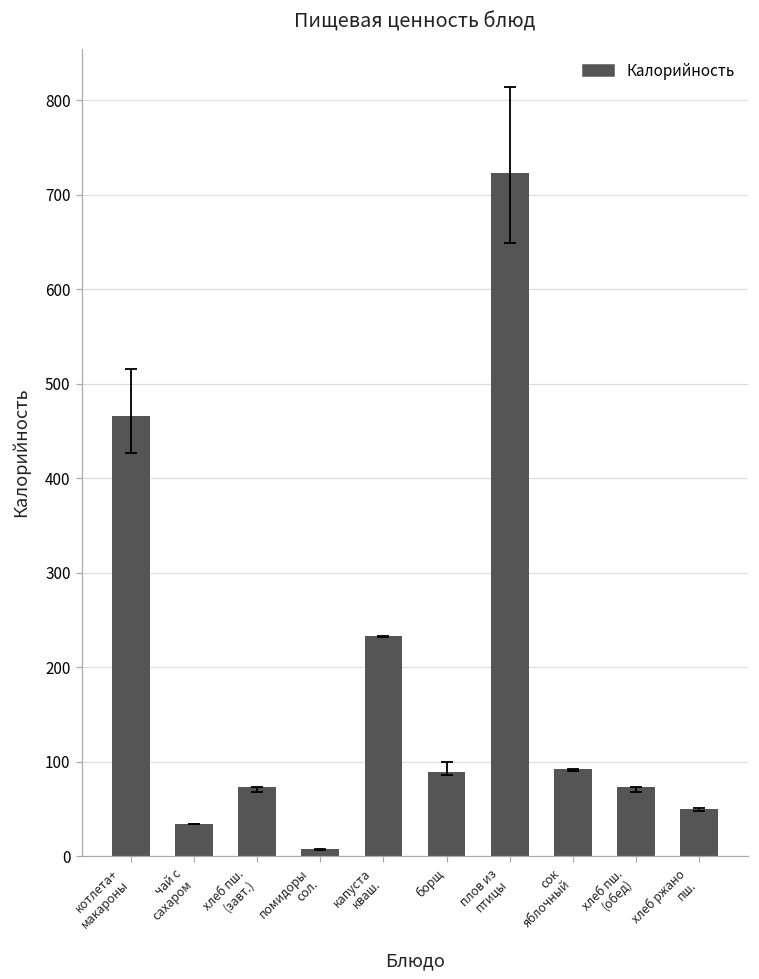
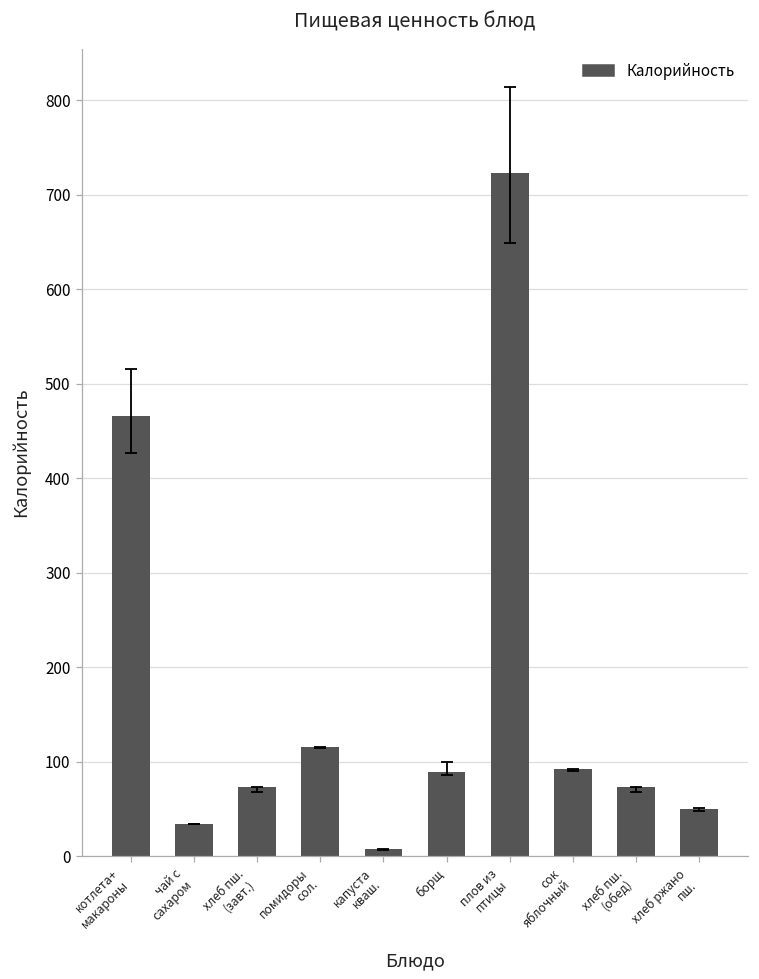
  {
    "Калорийность": {
      "котлета+ макароны": 470,
      "чай с сахаром": 30,
      "хлеб пш. (завт.)": 70,
-     "помидоры сол.": 10,
-     "капуста кваш.": 230,
+     "помидоры сол.": 120,
+     "капуста кваш.": 10,
      "борщ": 90,
      "плов из птицы": 720,
      "сок яблочный": 90,
      "хлеб пш. (обед)": 70,
      "хлеб ржано пш.": 50
    }
  }
